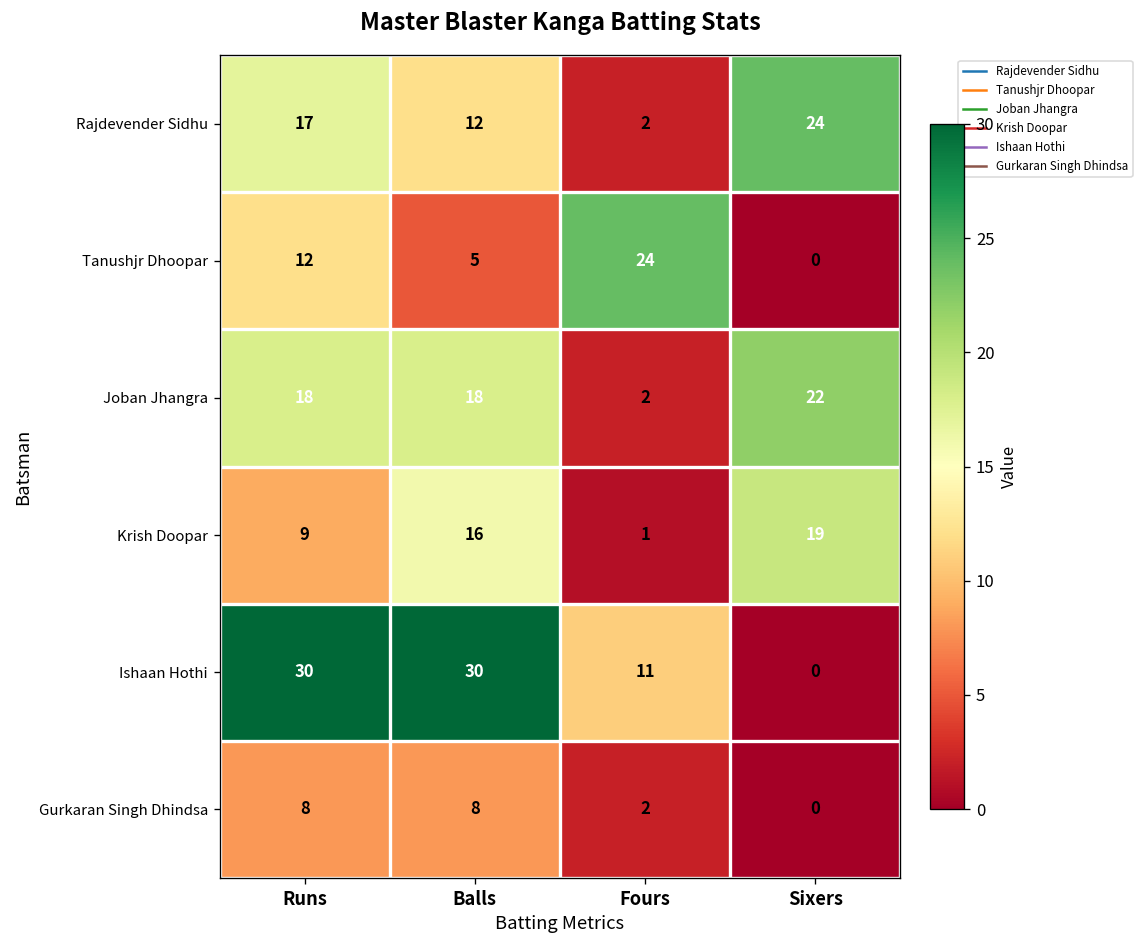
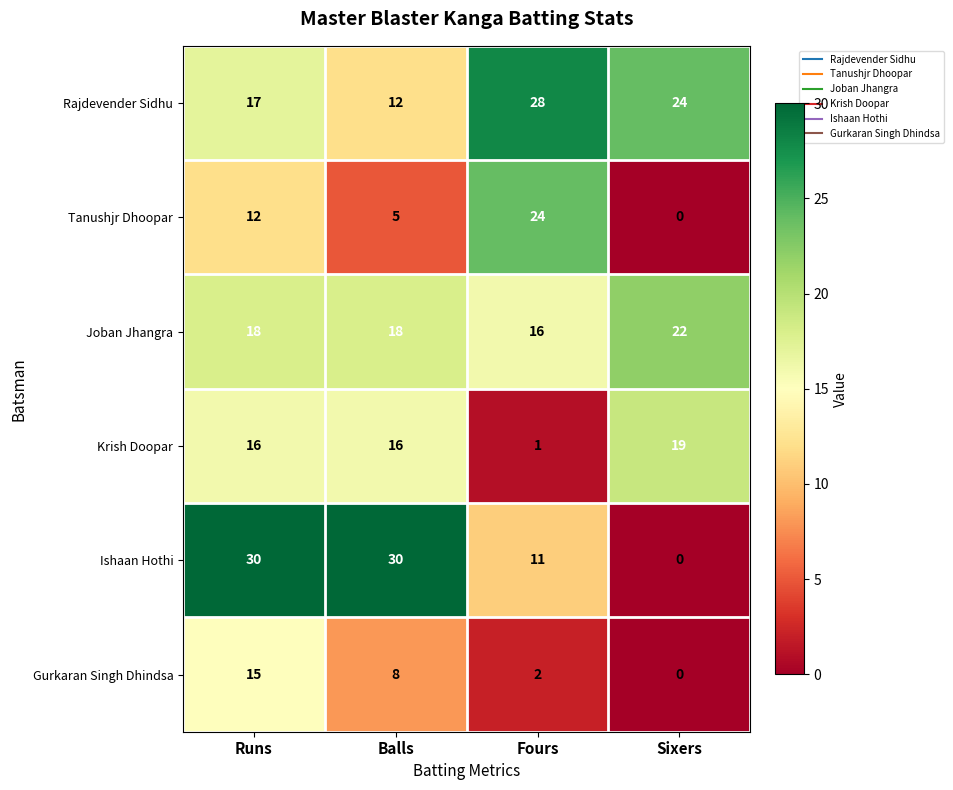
  {
    "Rajdevender Sidhu": {
      "Runs": 17,
      "Balls": 12,
-     "Fours": 2,
+     "Fours": 28,
      "Sixers": 24
    },
    "Tanushjr Dhoopar": {
      "Runs": 12,
      "Balls": 5,
      "Fours": 24,
      "Sixers": 0
    },
    "Joban Jhangra": {
      "Runs": 18,
      "Balls": 18,
-     "Fours": 2,
+     "Fours": 16,
      "Sixers": 22
    },
    "Krish Doopar": {
-     "Runs": 9,
+     "Runs": 16,
      "Balls": 16,
      "Fours": 1,
      "Sixers": 19
    },
    "Ishaan Hothi": {
      "Runs": 30,
      "Balls": 30,
      "Fours": 11,
      "Sixers": 0
    },
    "Gurkaran Singh Dhindsa": {
-     "Runs": 8,
+     "Runs": 15,
      "Balls": 8,
      "Fours": 2,
      "Sixers": 0
    }
  }
